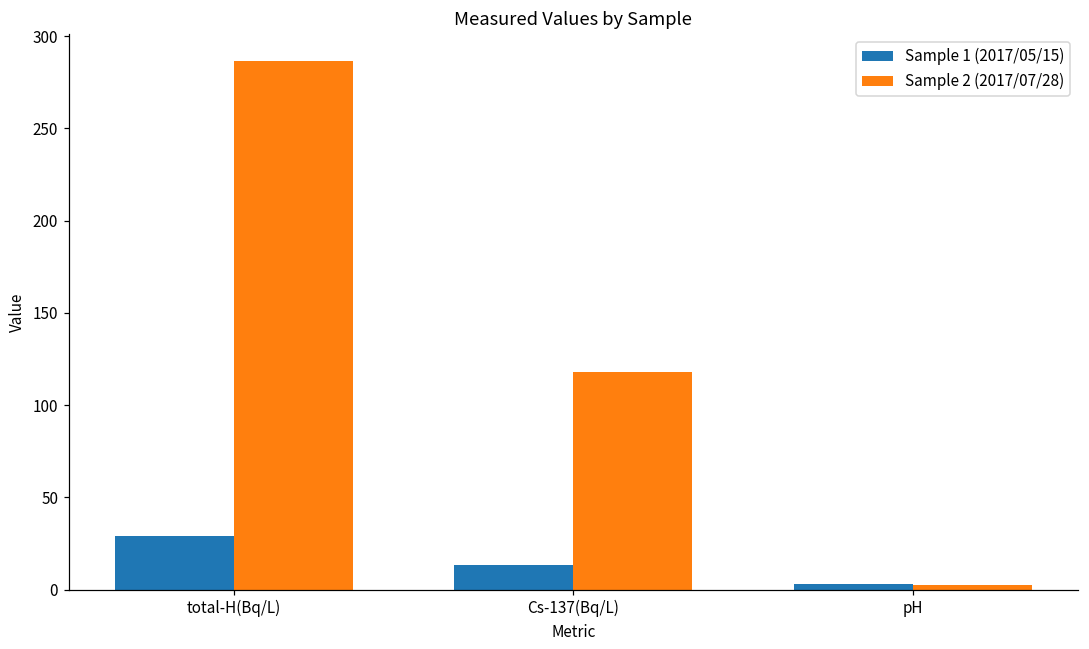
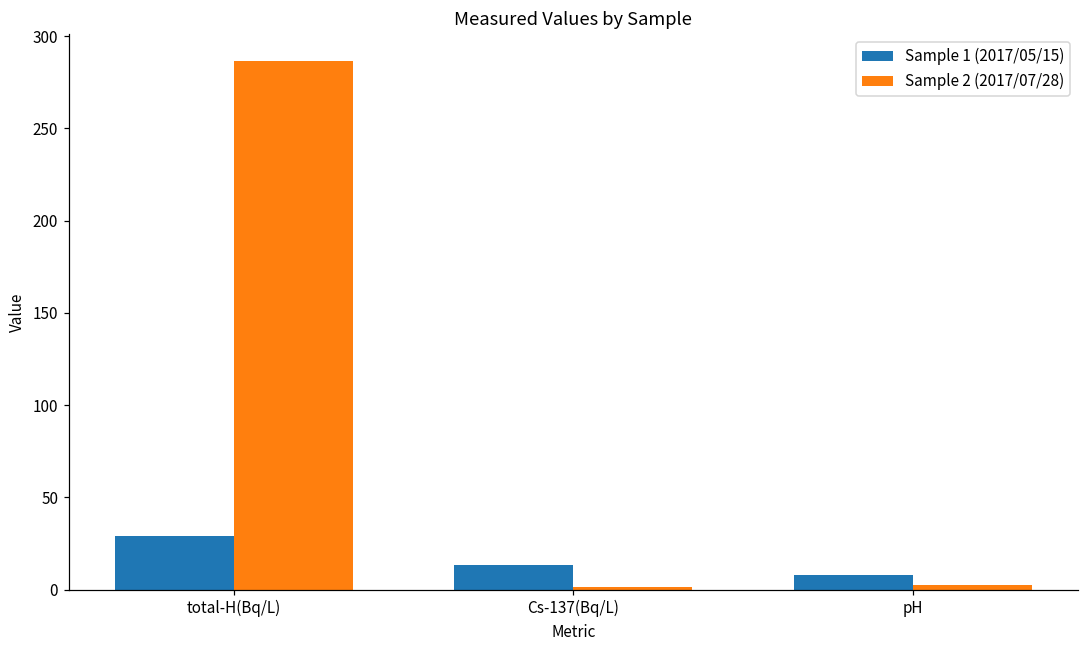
  {
    "Sample 1 (2017/05/15)": {
      "total-H(Bq/L)": 29,
      "Cs-137(Bq/L)": 13,
-     "pH": 3
+     "pH": 8
    },
    "Sample 2 (2017/07/28)": {
      "total-H(Bq/L)": 287,
-     "Cs-137(Bq/L)": 118,
+     "Cs-137(Bq/L)": 1,
      "pH": 3
    }
  }
